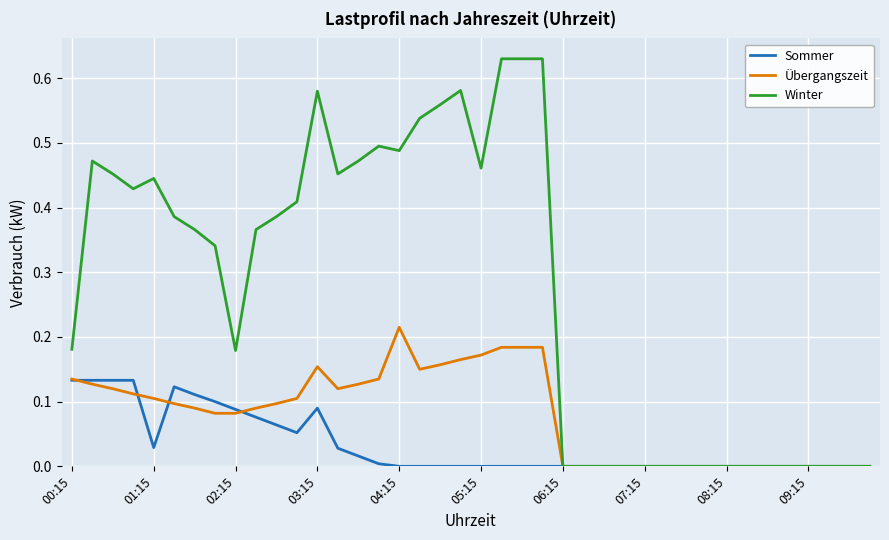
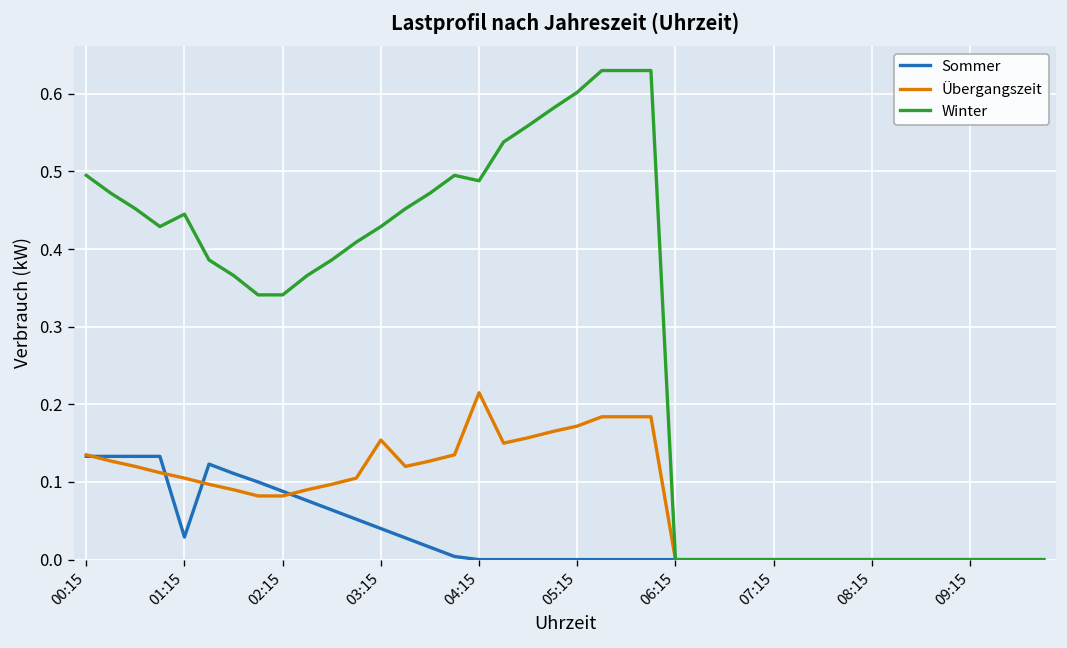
  {
    "Sommer": {
      "01:15": 0.03,
      "02:15": 0.09,
-     "03:15": 0.09,
+     "03:15": 0.04,
      "04:15": 0.00,
      "05:15": 0.00
    },
    "Übergangszeit": {
      "01:15": 0.11,
      "02:15": 0.08,
      "03:15": 0.15,
      "04:15": 0.22,
      "05:15": 0.17
    },
    "Winter": {
-     "00:15": 0.18,
+     "00:15": 0.50,
      "01:15": 0.45,
-     "02:15": 0.18,
-     "03:15": 0.58,
+     "02:15": 0.34,
+     "03:15": 0.43,
      "04:15": 0.49,
-     "05:15": 0.46
+     "05:15": 0.60
    }
  }
